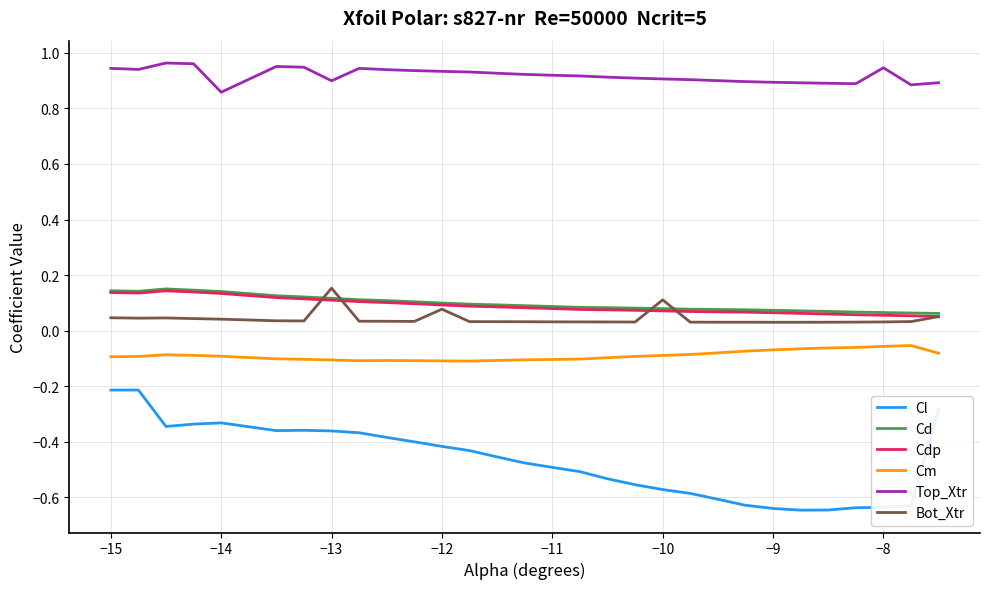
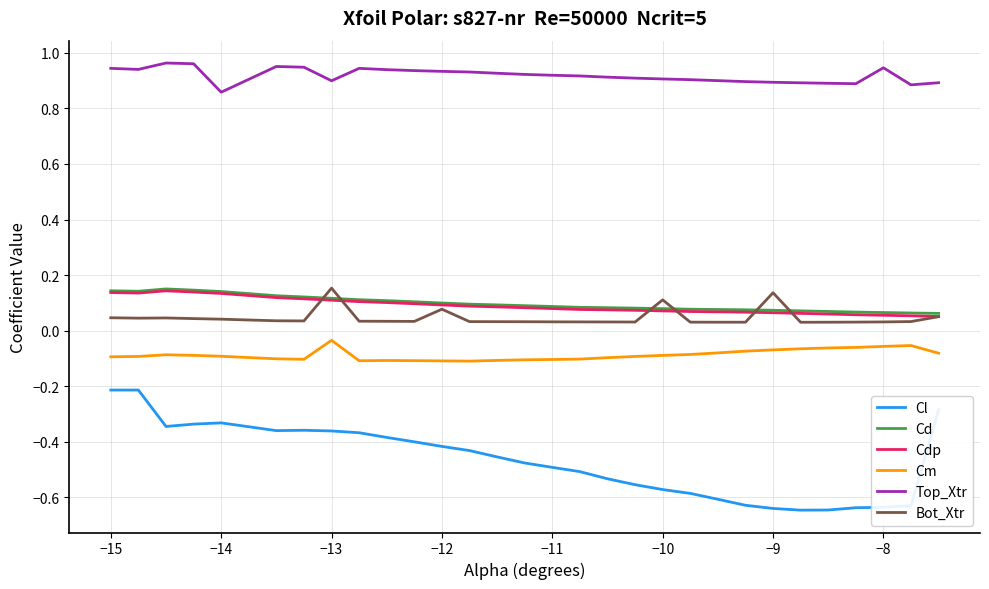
  {
    "Cl": {
      "−15": -0.21,
      "−14": -0.33,
      "−13": -0.36,
      "−12": -0.42,
      "−11": -0.49,
      "−10": -0.57,
      "−9": -0.64
    },
    "Cd": {
      "−8": 0.07
    },
    "Cdp": {
      "−8": 0.06
    },
    "Cm": {
      "−15": -0.09,
      "−14": -0.09,
-     "−13": -0.11,
+     "−13": -0.03,
      "−12": -0.11,
      "−11": -0.10,
      "−10": -0.09,
      "−9": -0.07,
      "−8": -0.06
    },
    "Top_Xtr": {
      "−15": 0.94,
      "−14": 0.86,
      "−13": 0.90,
      "−12": 0.93,
      "−11": 0.92,
      "−10": 0.91,
      "−9": 0.89,
      "−8": 0.95
    },
    "Bot_Xtr": {
      "−15": 0.05,
      "−14": 0.04,
      "−13": 0.15,
      "−12": 0.08,
      "−11": 0.03,
      "−10": 0.11,
-     "−9": 0.03,
+     "−9": 0.14,
      "−8": 0.03
    }
  }
